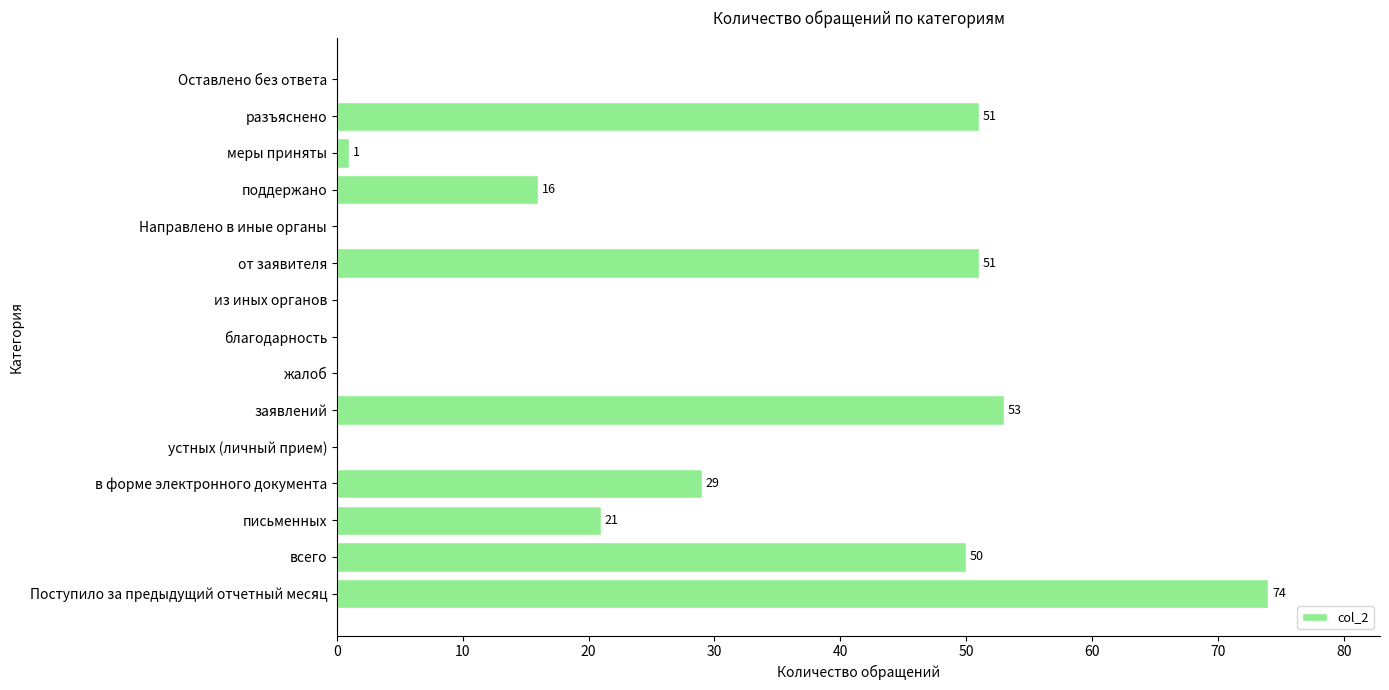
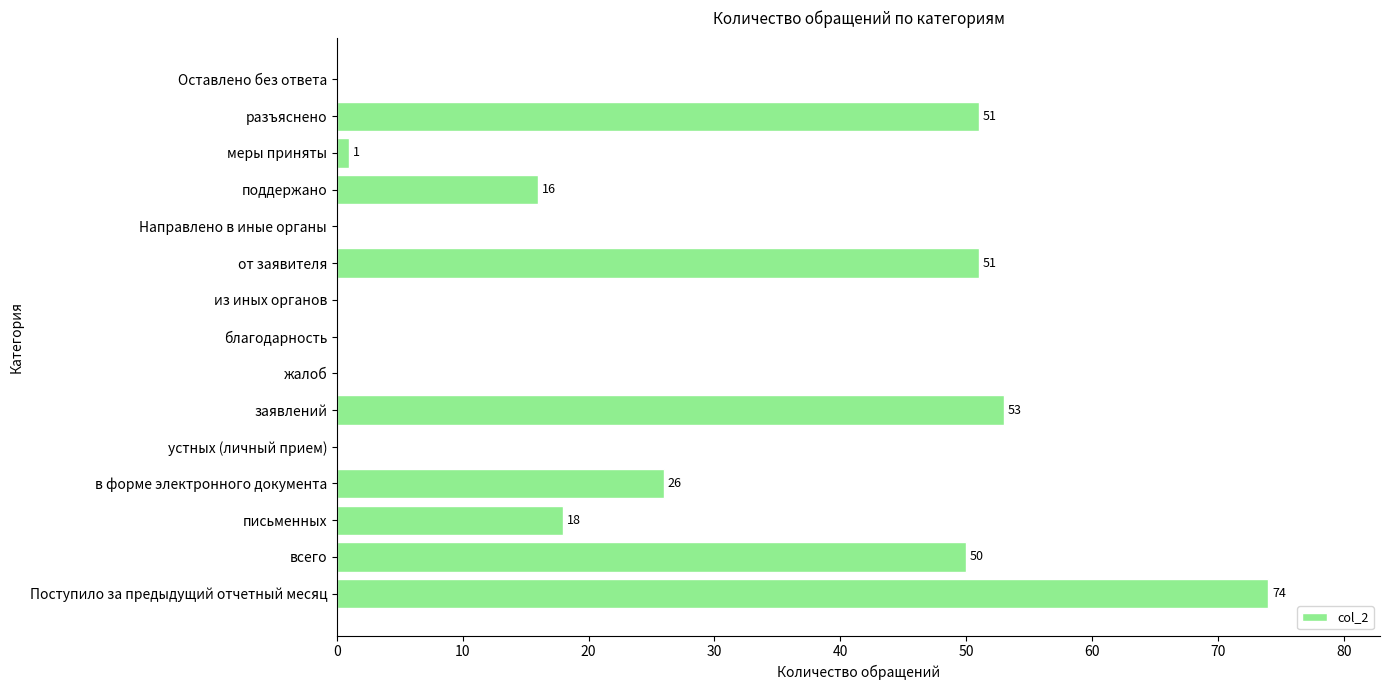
  {
    "разъяснено": 51,
    "меры приняты": 1,
    "поддержано": 16,
    "от заявителя": 51,
    "заявлений": 53,
-   "в форме электронного документа": 29,
-   "письменных": 21,
+   "в форме электронного документа": 26,
+   "письменных": 18,
    "всего": 50,
    "Поступило за предыдущий отчетный месяц": 74
  }
